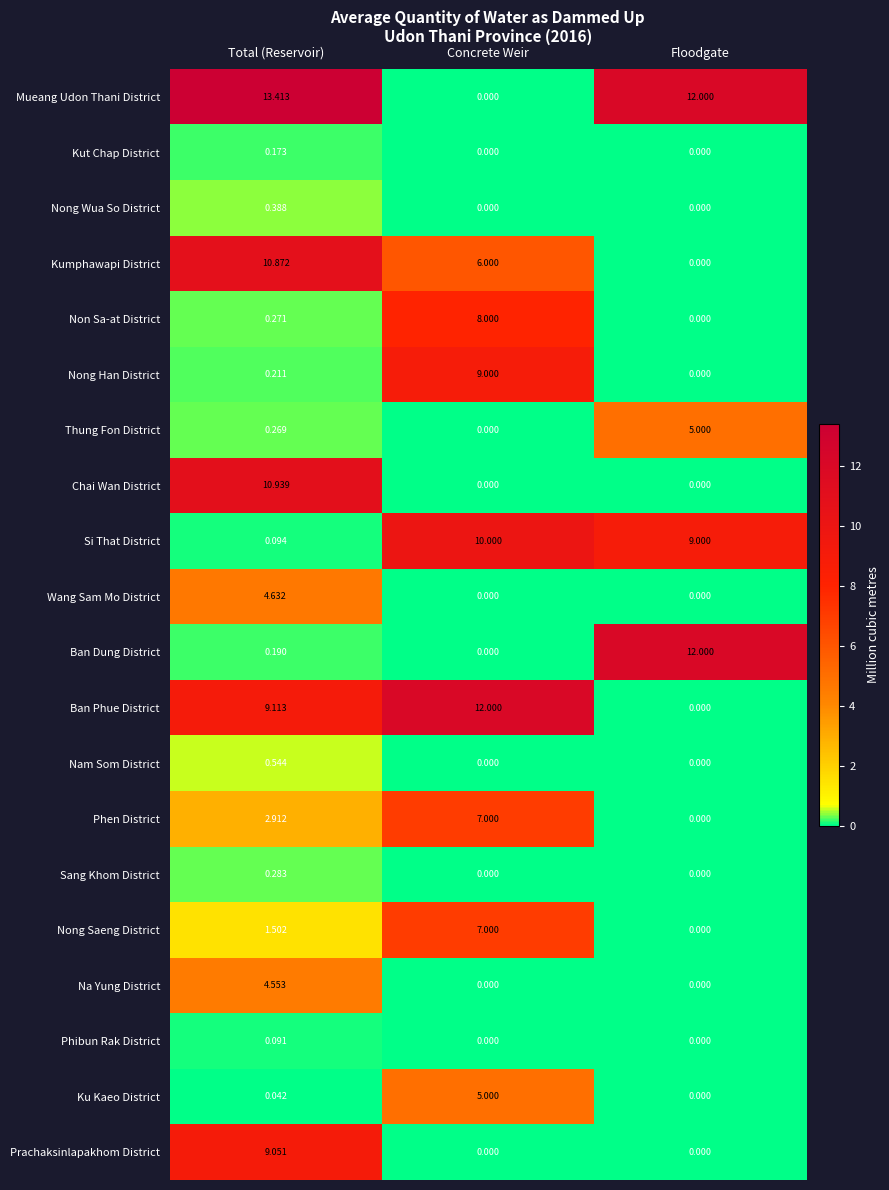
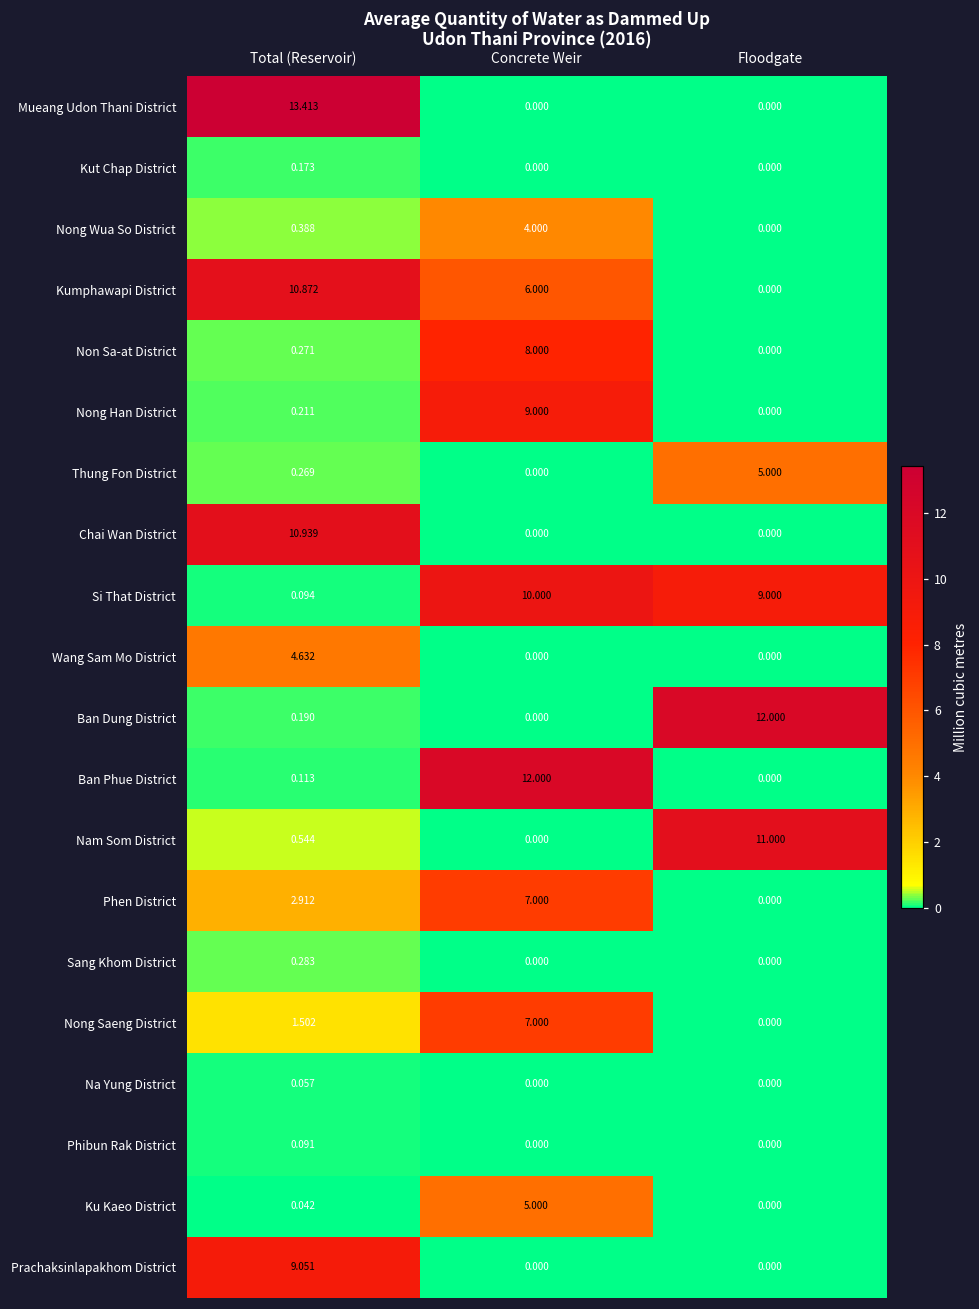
  {
    "Mueang Udon Thani District": {
      "Total (Reservoir)": 13.413,
      "Concrete Weir": 0.000,
-     "Floodgate": 12.000
+     "Floodgate": 0.000
    },
    "Kut Chap District": {
      "Total (Reservoir)": 0.173,
      "Concrete Weir": 0.000,
      "Floodgate": 0.000
    },
    "Nong Wua So District": {
      "Total (Reservoir)": 0.388,
-     "Concrete Weir": 0.000,
+     "Concrete Weir": 4.000,
      "Floodgate": 0.000
    },
    "Kumphawapi District": {
      "Total (Reservoir)": 10.872,
      "Concrete Weir": 6.000,
      "Floodgate": 0.000
    },
    "Non Sa-at District": {
      "Total (Reservoir)": 0.271,
      "Concrete Weir": 8.000,
      "Floodgate": 0.000
    },
    "Nong Han District": {
      "Total (Reservoir)": 0.211,
      "Concrete Weir": 9.000,
      "Floodgate": 0.000
    },
    "Thung Fon District": {
      "Total (Reservoir)": 0.269,
      "Concrete Weir": 0.000,
      "Floodgate": 5.000
    },
    "Chai Wan District": {
      "Total (Reservoir)": 10.939,
      "Concrete Weir": 0.000,
      "Floodgate": 0.000
    },
    "Si That District": {
      "Total (Reservoir)": 0.094,
      "Concrete Weir": 10.000,
      "Floodgate": 9.000
    },
    "Wang Sam Mo District": {
      "Total (Reservoir)": 4.632,
      "Concrete Weir": 0.000,
      "Floodgate": 0.000
    },
    "Ban Dung District": {
      "Total (Reservoir)": 0.190,
      "Concrete Weir": 0.000,
      "Floodgate": 12.000
    },
    "Ban Phue District": {
-     "Total (Reservoir)": 9.113,
+     "Total (Reservoir)": 0.113,
      "Concrete Weir": 12.000,
      "Floodgate": 0.000
    },
    "Nam Som District": {
      "Total (Reservoir)": 0.544,
      "Concrete Weir": 0.000,
-     "Floodgate": 0.000
+     "Floodgate": 11.000
    },
    "Phen District": {
      "Total (Reservoir)": 2.912,
      "Concrete Weir": 7.000,
      "Floodgate": 0.000
    },
    "Sang Khom District": {
      "Total (Reservoir)": 0.283,
      "Concrete Weir": 0.000,
      "Floodgate": 0.000
    },
    "Nong Saeng District": {
      "Total (Reservoir)": 1.502,
      "Concrete Weir": 7.000,
      "Floodgate": 0.000
    },
    "Na Yung District": {
-     "Total (Reservoir)": 4.553,
+     "Total (Reservoir)": 0.057,
      "Concrete Weir": 0.000,
      "Floodgate": 0.000
    },
    "Phibun Rak District": {
      "Total (Reservoir)": 0.091,
      "Concrete Weir": 0.000,
      "Floodgate": 0.000
    },
    "Ku Kaeo District": {
      "Total (Reservoir)": 0.042,
      "Concrete Weir": 5.000,
      "Floodgate": 0.000
    },
    "Prachaksinlapakhom District": {
      "Total (Reservoir)": 9.051,
      "Concrete Weir": 0.000,
      "Floodgate": 0.000
    }
  }
